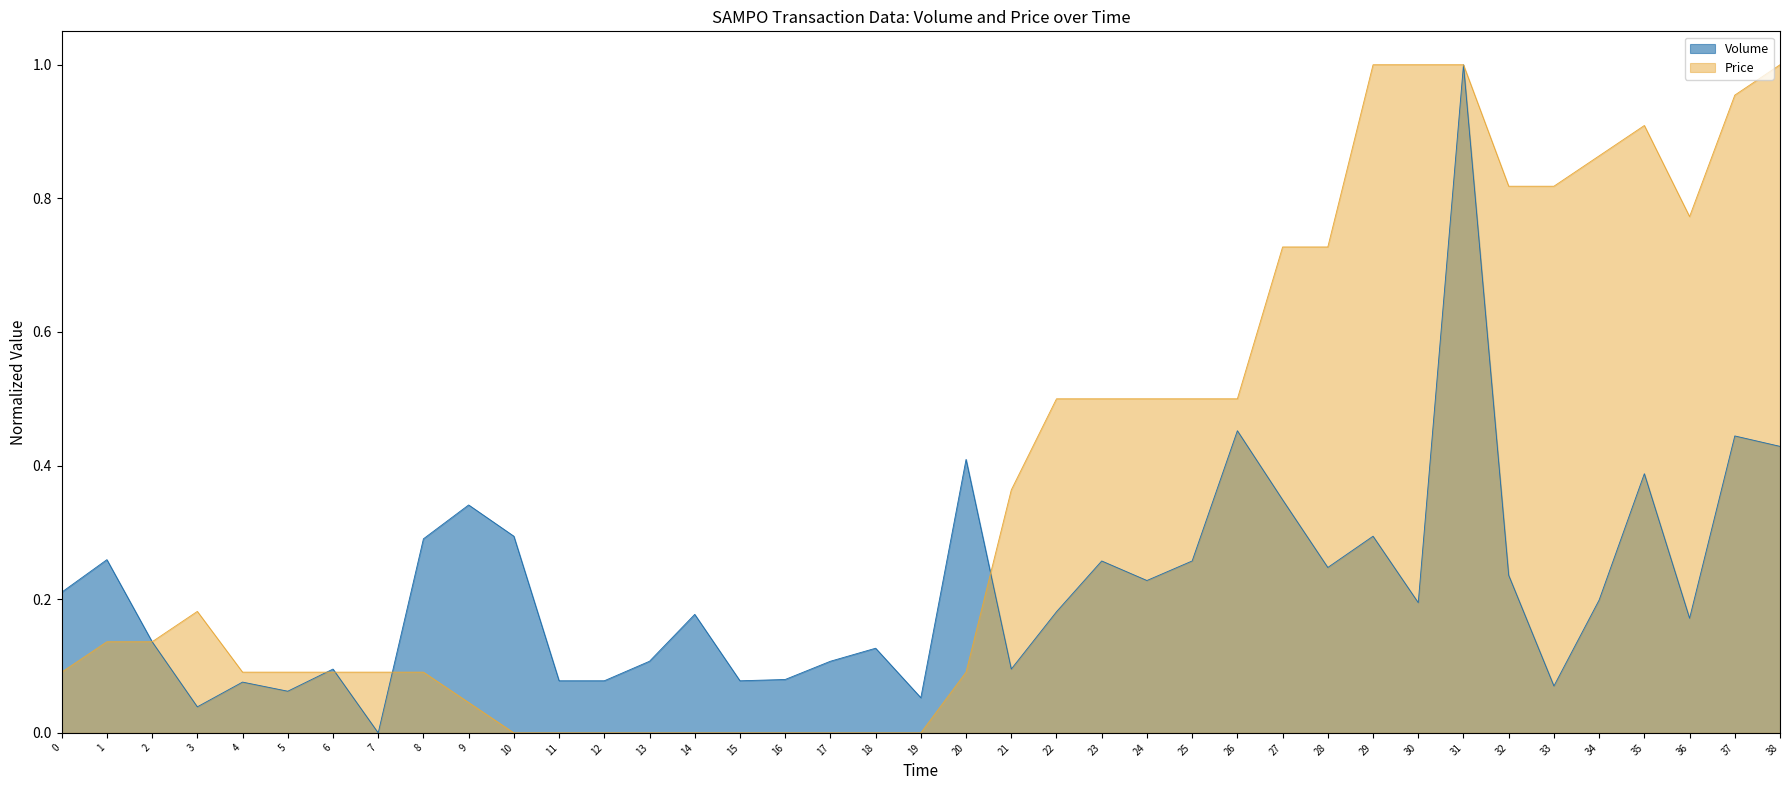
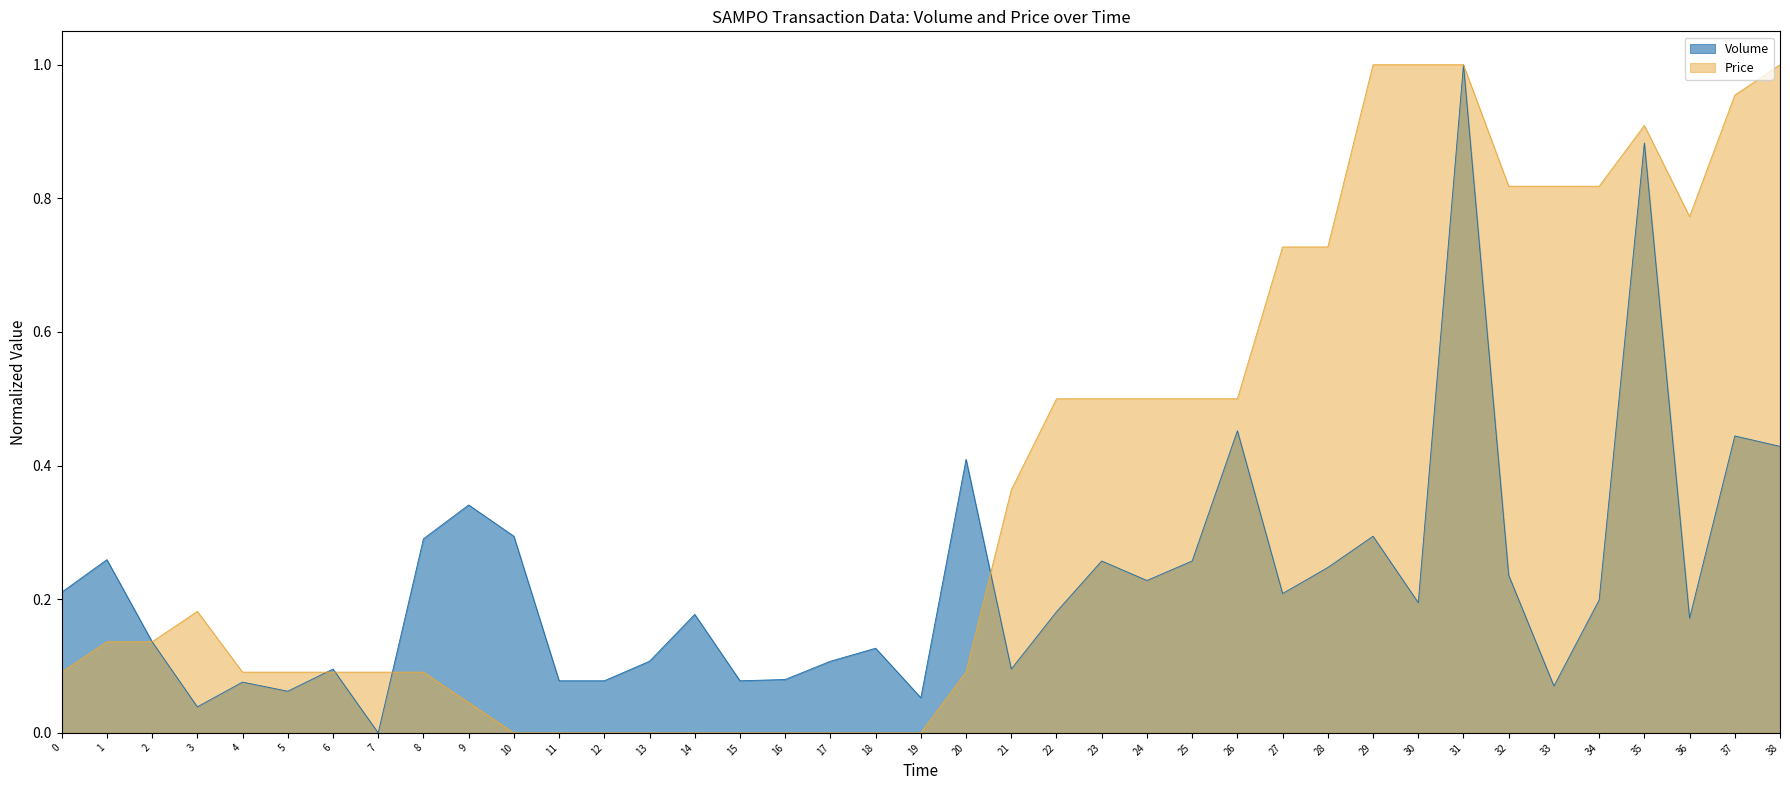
  {
    "Volume": {
      "0": 0.21,
      "1": 0.26,
      "3": 0.04,
      "4": 0.08,
      "5": 0.06,
      "6": 0.10,
      "7": 0.00,
      "8": 0.29,
      "9": 0.34,
      "10": 0.29,
      "11": 0.08,
      "12": 0.08,
      "13": 0.11,
      "14": 0.18,
      "15": 0.08,
      "16": 0.08,
      "17": 0.11,
      "18": 0.13,
      "19": 0.05,
      "20": 0.41,
      "21": 0.10,
      "22": 0.18,
      "23": 0.26,
      "24": 0.23,
      "25": 0.26,
      "26": 0.45,
-     "27": 0.35,
+     "27": 0.21,
      "28": 0.25,
      "29": 0.29,
      "30": 0.19,
      "32": 0.24,
      "33": 0.07,
      "34": 0.20,
-     "35": 0.39,
+     "35": 0.88,
      "36": 0.17,
      "37": 0.44,
      "38": 0.43
    },
    "Price": {
      "0": 0.09,
      "1": 0.14,
      "3": 0.18,
      "4": 0.09,
      "5": 0.09,
      "6": 0.09,
      "7": 0.09,
      "8": 0.09,
      "9": 0.05,
      "10": 0.00,
      "11": 0.00,
      "12": 0.00,
      "13": 0.00,
      "14": 0.00,
      "15": 0.00,
      "16": 0.00,
      "17": 0.00,
      "18": 0.00,
      "19": 0.00,
      "20": 0.09,
      "21": 0.36,
      "22": 0.50,
      "23": 0.50,
      "24": 0.50,
      "25": 0.50,
      "26": 0.50,
      "27": 0.73,
      "28": 0.73,
      "29": 1.00,
      "30": 1.00,
      "32": 0.82,
      "33": 0.82,
-     "34": 0.86,
+     "34": 0.82,
      "35": 0.91,
      "36": 0.77,
      "37": 0.95,
      "38": 1.00
    }
  }
